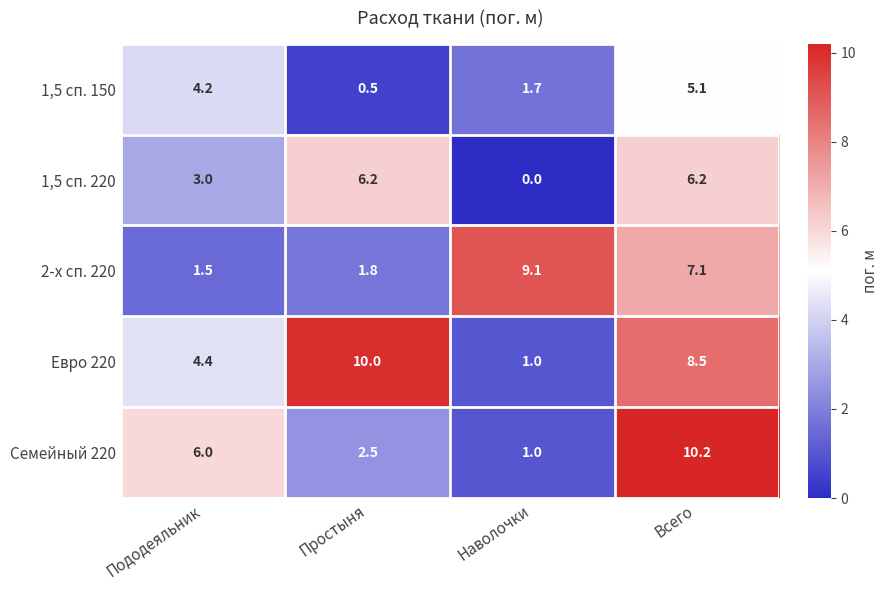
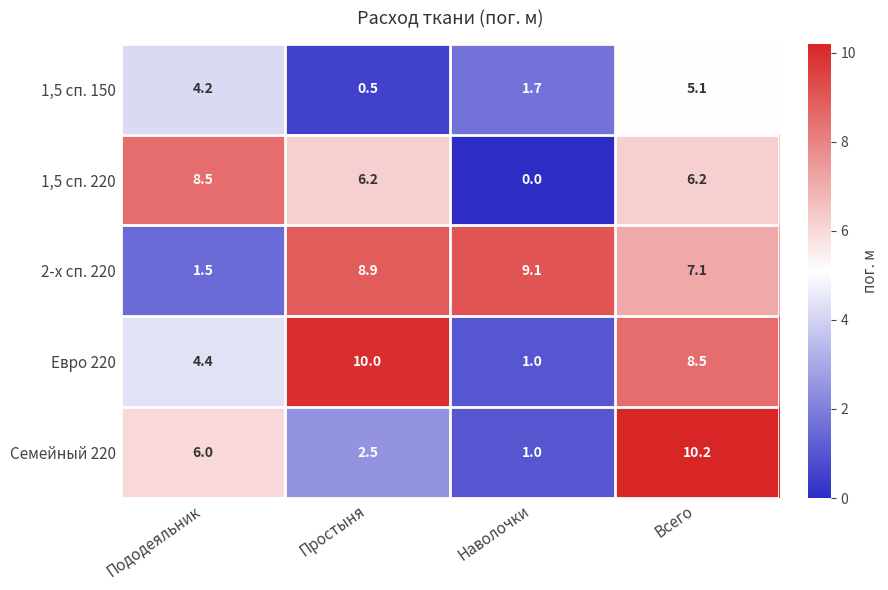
  {
    "1,5 сп. 150": {
      "Пододеяльник": 4.2,
      "Простыня": 0.5,
      "Наволочки": 1.7,
      "Всего": 5.1
    },
    "1,5 сп. 220": {
-     "Пододеяльник": 3.0,
+     "Пододеяльник": 8.5,
      "Простыня": 6.2,
      "Наволочки": 0.0,
      "Всего": 6.2
    },
    "2-х сп. 220": {
      "Пододеяльник": 1.5,
-     "Простыня": 1.8,
+     "Простыня": 8.9,
      "Наволочки": 9.1,
      "Всего": 7.1
    },
    "Евро 220": {
      "Пододеяльник": 4.4,
      "Простыня": 10.0,
      "Наволочки": 1.0,
      "Всего": 8.5
    },
    "Семейный 220": {
      "Пододеяльник": 6.0,
      "Простыня": 2.5,
      "Наволочки": 1.0,
      "Всего": 10.2
    }
  }
